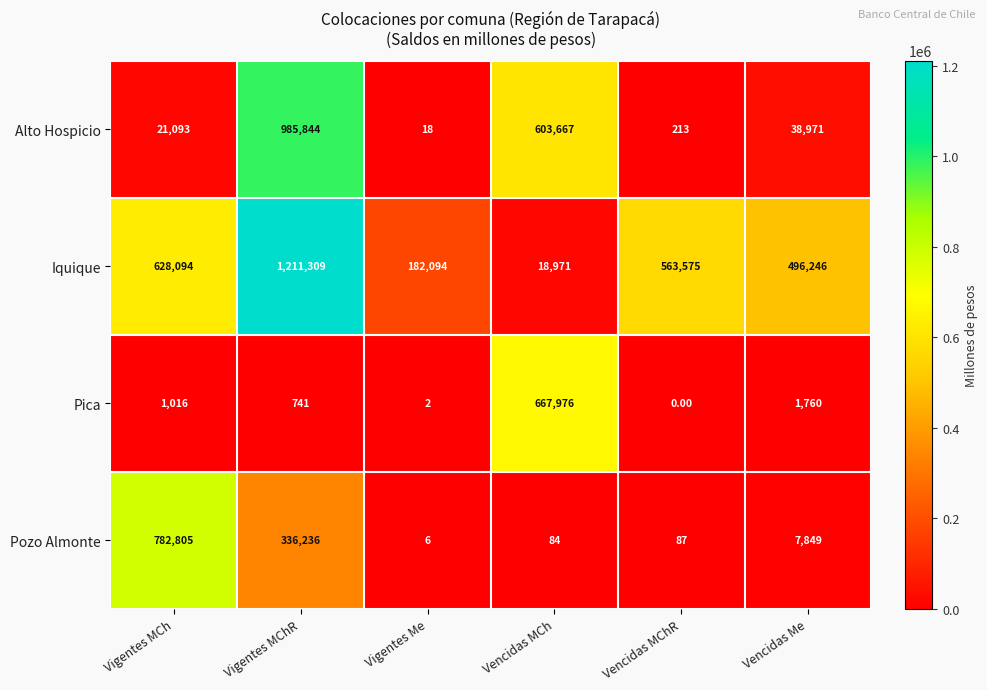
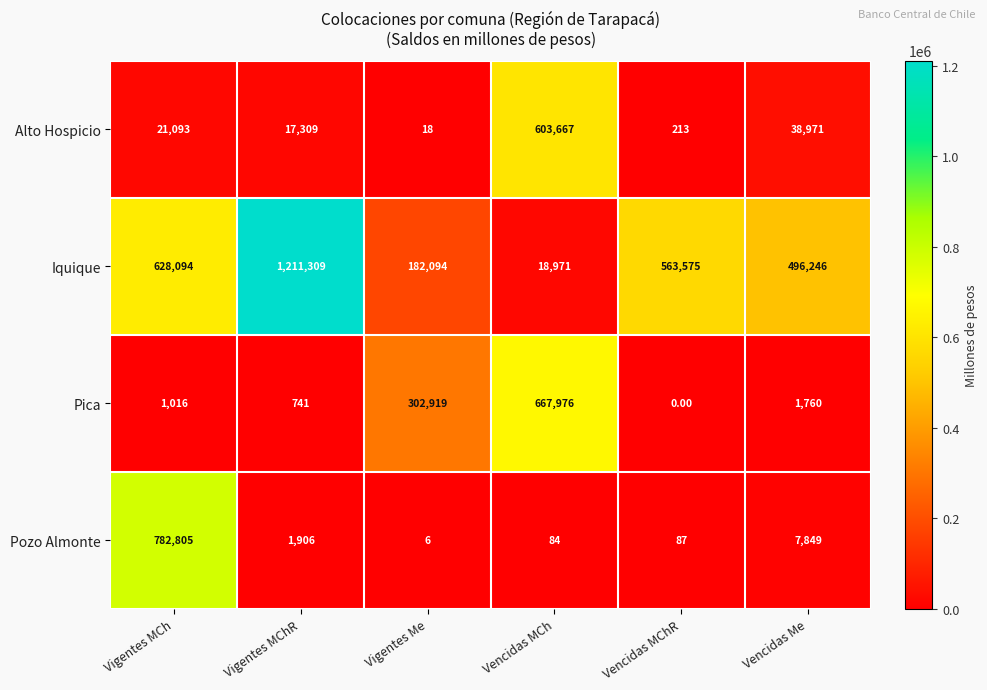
  {
    "Alto Hospicio": {
      "Vigentes MCh": "21,093",
-     "Vigentes MChR": "985,844",
+     "Vigentes MChR": "17,309",
      "Vigentes Me": "18",
      "Vencidas MCh": "603,667",
      "Vencidas MChR": "213",
      "Vencidas Me": "38,971"
    },
    "Iquique": {
      "Vigentes MCh": "628,094",
      "Vigentes MChR": "1,211,309",
      "Vigentes Me": "182,094",
      "Vencidas MCh": "18,971",
      "Vencidas MChR": "563,575",
      "Vencidas Me": "496,246"
    },
    "Pica": {
      "Vigentes MCh": "1,016",
      "Vigentes MChR": "741",
-     "Vigentes Me": "2",
+     "Vigentes Me": "302,919",
      "Vencidas MCh": "667,976",
      "Vencidas MChR": "0.00",
      "Vencidas Me": "1,760"
    },
    "Pozo Almonte": {
      "Vigentes MCh": "782,805",
-     "Vigentes MChR": "336,236",
+     "Vigentes MChR": "1,906",
      "Vigentes Me": "6",
      "Vencidas MCh": "84",
      "Vencidas MChR": "87",
      "Vencidas Me": "7,849"
    }
  }
